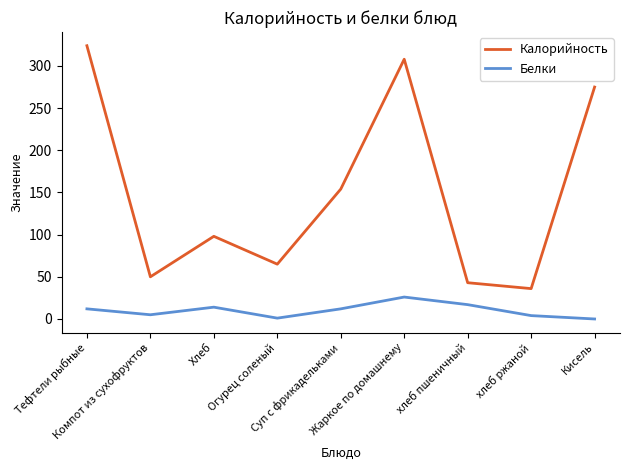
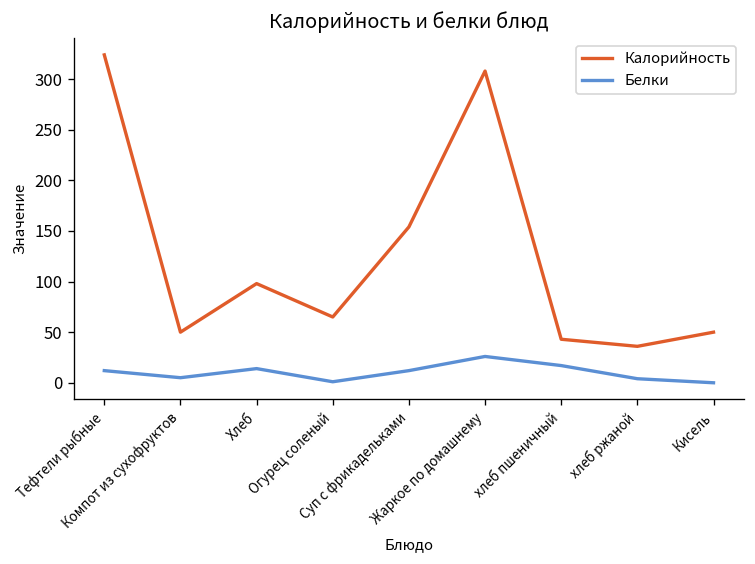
  {
    "Калорийность": {
      "Тефтели рыбные": 320,
      "Компот из сухофруктов": 50,
      "Хлеб": 100,
      "Огурец соленый": 70,
      "Суп с фрикадельками": 150,
      "Жаркое по домашнему": 310,
      "хлеб пшеничный": 40,
      "хлеб ржаной": 40,
-     "Кисель": 280
+     "Кисель": 50
    },
    "Белки": {
      "Тефтели рыбные": 10,
      "Компот из сухофруктов": 10,
      "Хлеб": 10,
      "Огурец соленый": 0,
      "Суп с фрикадельками": 10,
      "Жаркое по домашнему": 30,
      "хлеб пшеничный": 20,
      "хлеб ржаной": 0,
      "Кисель": 0
    }
  }
